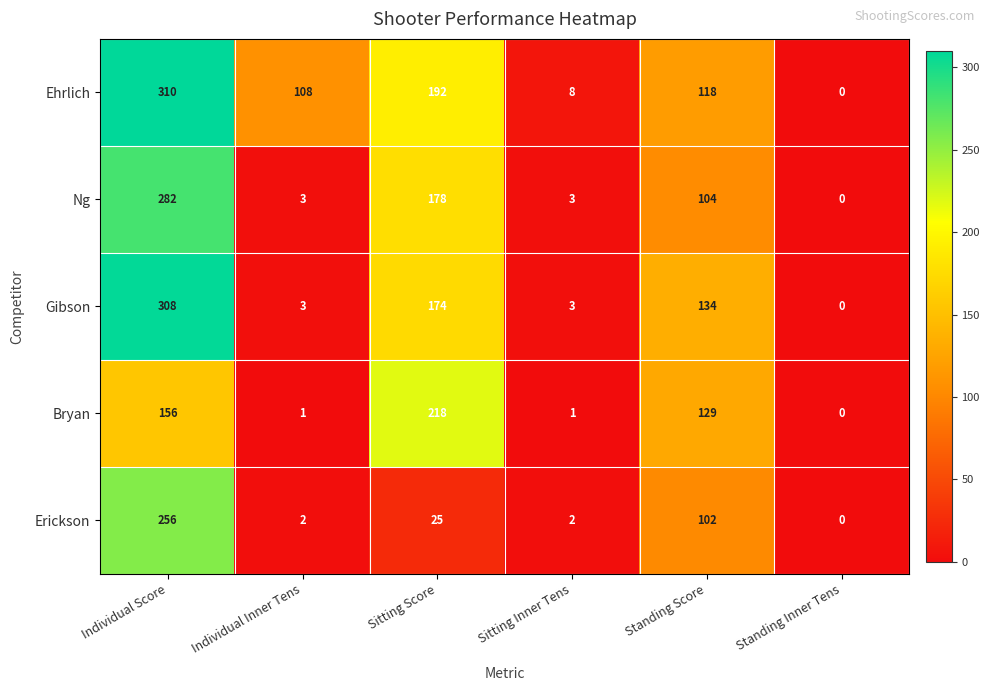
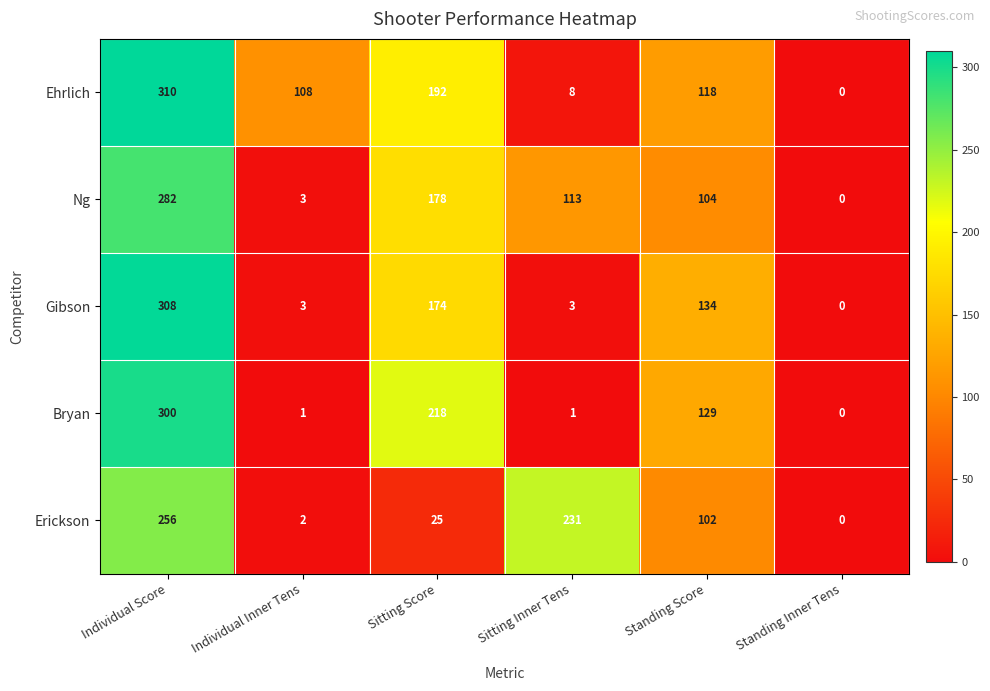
  {
    "Ehrlich": {
      "Individual Score": 310,
      "Individual Inner Tens": 108,
      "Sitting Score": 192,
      "Sitting Inner Tens": 8,
      "Standing Score": 118,
      "Standing Inner Tens": 0
    },
    "Ng": {
      "Individual Score": 282,
      "Individual Inner Tens": 3,
      "Sitting Score": 178,
-     "Sitting Inner Tens": 3,
+     "Sitting Inner Tens": 113,
      "Standing Score": 104,
      "Standing Inner Tens": 0
    },
    "Gibson": {
      "Individual Score": 308,
      "Individual Inner Tens": 3,
      "Sitting Score": 174,
      "Sitting Inner Tens": 3,
      "Standing Score": 134,
      "Standing Inner Tens": 0
    },
    "Bryan": {
-     "Individual Score": 156,
+     "Individual Score": 300,
      "Individual Inner Tens": 1,
      "Sitting Score": 218,
      "Sitting Inner Tens": 1,
      "Standing Score": 129,
      "Standing Inner Tens": 0
    },
    "Erickson": {
      "Individual Score": 256,
      "Individual Inner Tens": 2,
      "Sitting Score": 25,
-     "Sitting Inner Tens": 2,
+     "Sitting Inner Tens": 231,
      "Standing Score": 102,
      "Standing Inner Tens": 0
    }
  }
